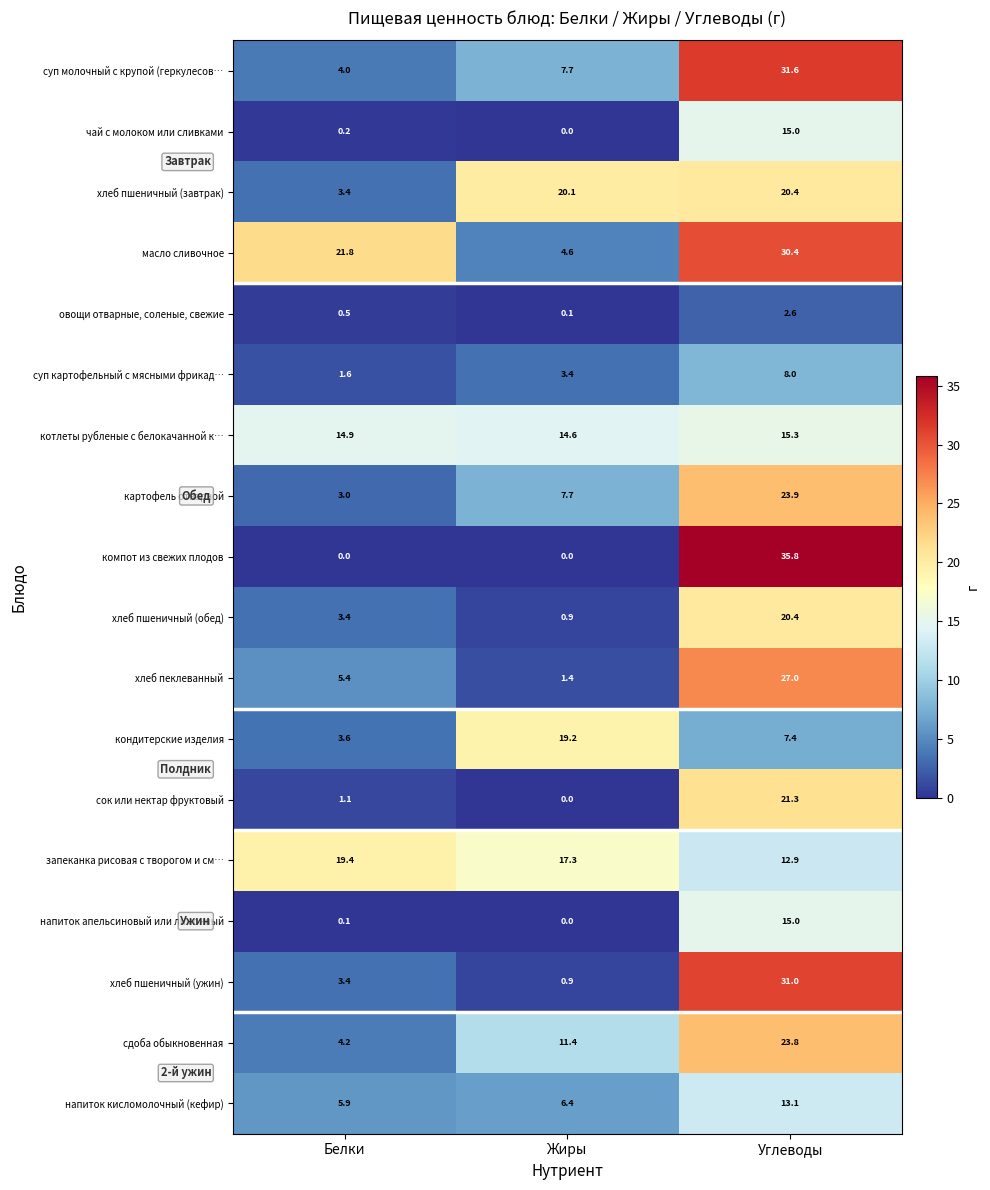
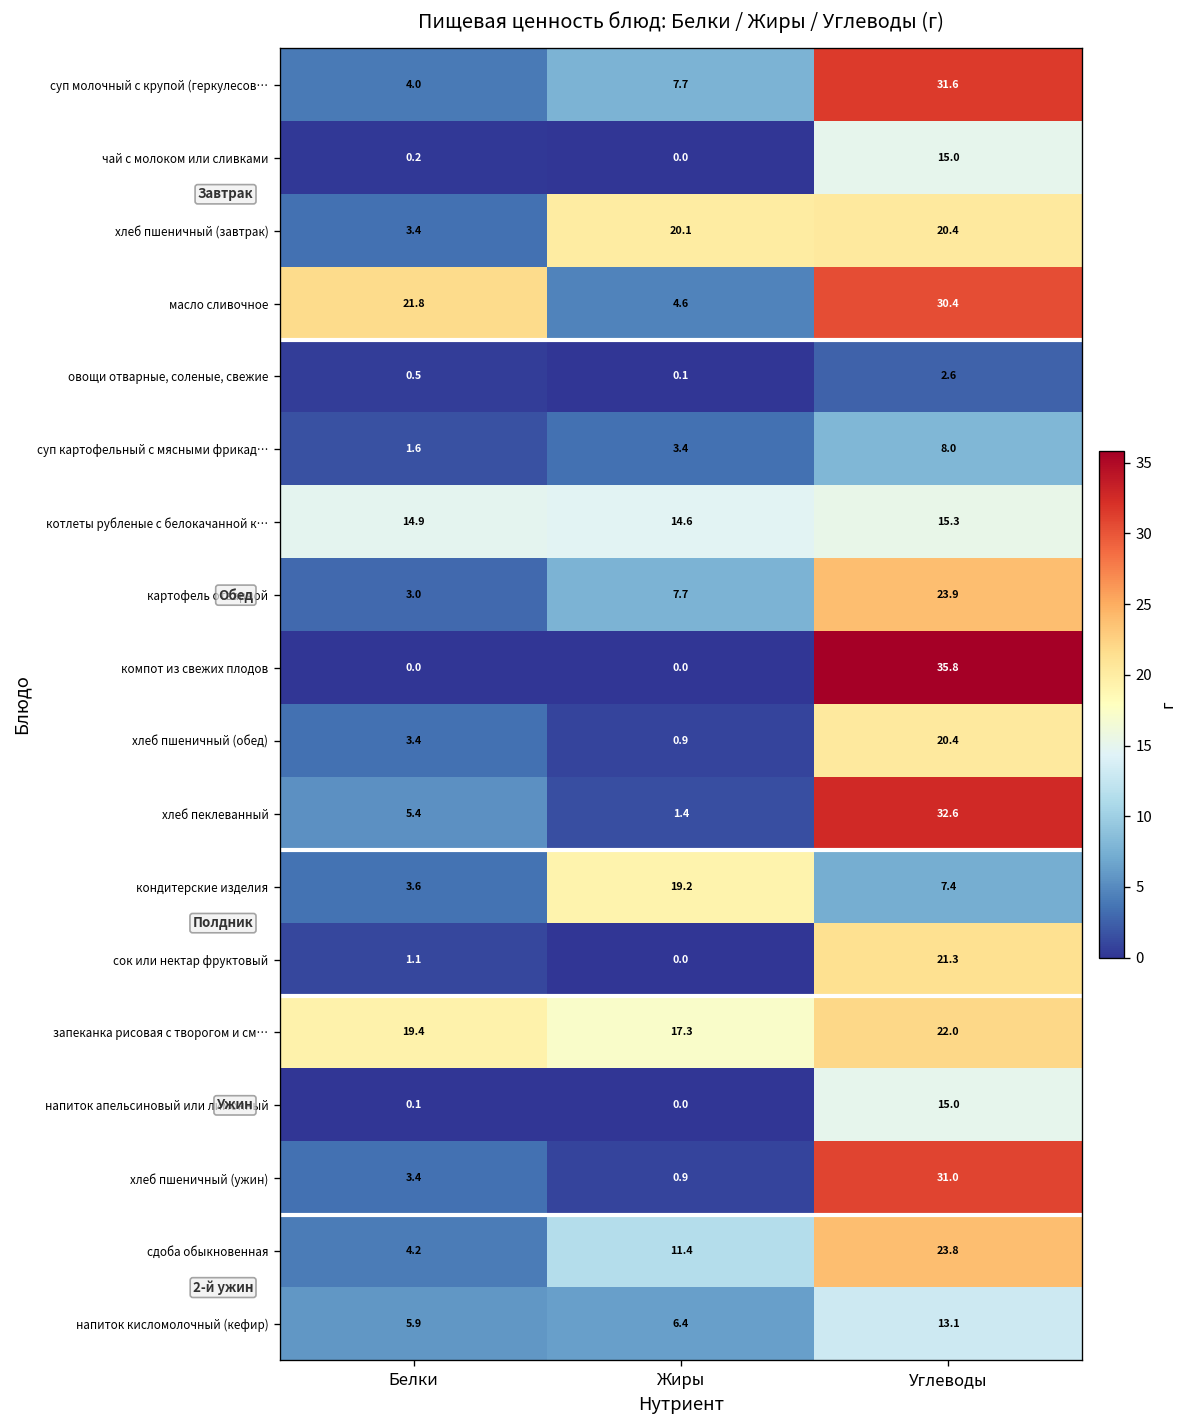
  {
    "суп молочный с крупой (геркулесов…": {
      "Белки": 4.0,
      "Жиры": 7.7,
      "Углеводы": 31.6
    },
    "чай с молоком или сливками": {
      "Белки": 0.2,
      "Жиры": 0.0,
      "Углеводы": 15.0
    },
    "хлеб пшеничный (завтрак)": {
      "Белки": 3.4,
      "Жиры": 20.1,
      "Углеводы": 20.4
    },
    "масло сливочное": {
      "Белки": 21.8,
      "Жиры": 4.6,
      "Углеводы": 30.4
    },
    "овощи отварные, соленые, свежие": {
      "Белки": 0.5,
      "Жиры": 0.1,
      "Углеводы": 2.6
    },
    "суп картофельный с мясными фрикад…": {
      "Белки": 1.6,
      "Жиры": 3.4,
      "Углеводы": 8.0
    },
    "котлеты рубленые с белокачанной к…": {
      "Белки": 14.9,
      "Жиры": 14.6,
      "Углеводы": 15.3
    },
    "картофель отварной": {
      "Белки": 3.0,
      "Жиры": 7.7,
      "Углеводы": 23.9
    },
    "компот из свежих плодов": {
      "Белки": 0.0,
      "Жиры": 0.0,
      "Углеводы": 35.8
    },
    "хлеб пшеничный (обед)": {
      "Белки": 3.4,
      "Жиры": 0.9,
      "Углеводы": 20.4
    },
    "хлеб пеклеванный": {
      "Белки": 5.4,
      "Жиры": 1.4,
-     "Углеводы": 27.0
+     "Углеводы": 32.6
    },
    "кондитерские изделия": {
      "Белки": 3.6,
      "Жиры": 19.2,
      "Углеводы": 7.4
    },
    "сок или нектар фруктовый": {
      "Белки": 1.1,
      "Жиры": 0.0,
      "Углеводы": 21.3
    },
    "запеканка рисовая с творогом и см…": {
      "Белки": 19.4,
      "Жиры": 17.3,
-     "Углеводы": 12.9
+     "Углеводы": 22.0
    },
    "напиток апельсиновый или лимонный": {
      "Белки": 0.1,
      "Жиры": 0.0,
      "Углеводы": 15.0
    },
    "хлеб пшеничный (ужин)": {
      "Белки": 3.4,
      "Жиры": 0.9,
      "Углеводы": 31.0
    },
    "сдоба обыкновенная": {
      "Белки": 4.2,
      "Жиры": 11.4,
      "Углеводы": 23.8
    },
    "напиток кисломолочный (кефир)": {
      "Белки": 5.9,
      "Жиры": 6.4,
      "Углеводы": 13.1
    }
  }
